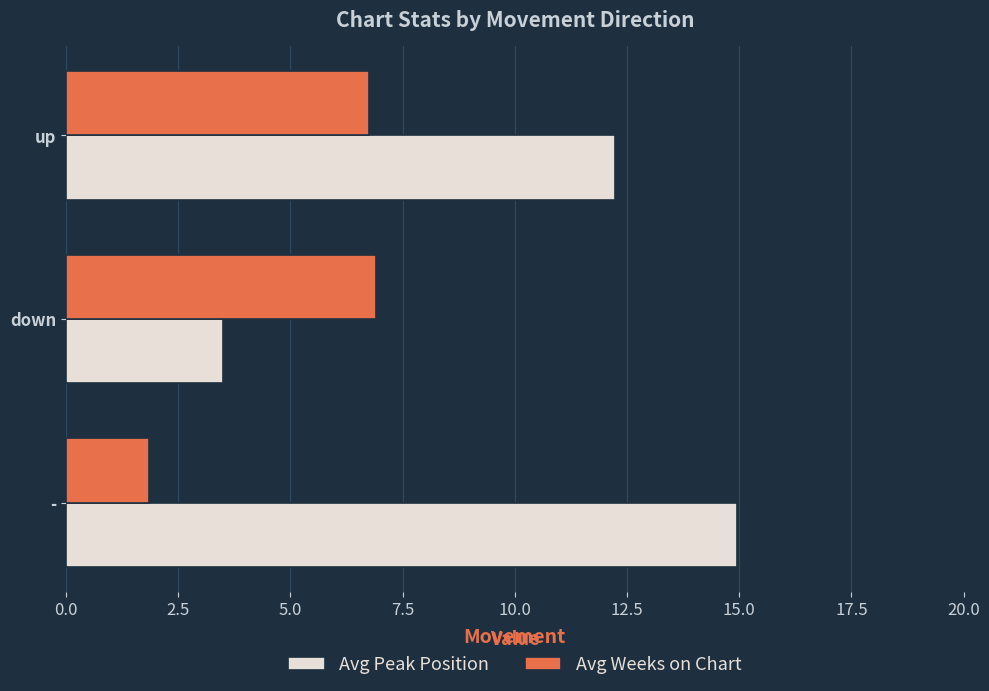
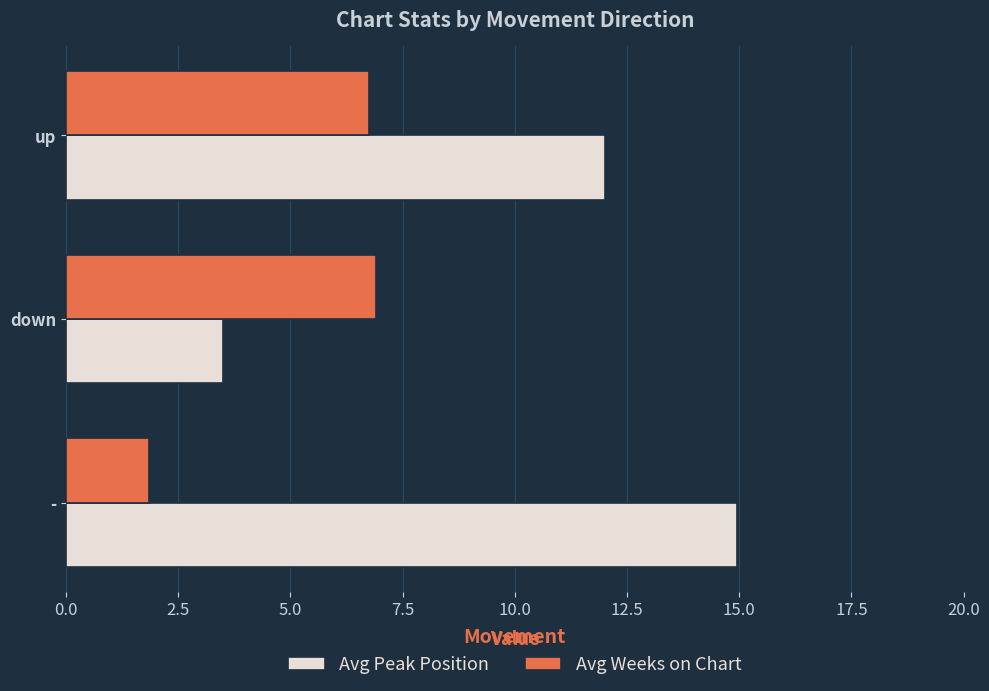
  {
    "Avg Peak Position": {
-     "up": 12.2,
+     "up": 12.0,
      "down": 3.5,
      "-": 15.0
    },
    "Avg Weeks on Chart": {
      "up": 6.8,
      "down": 6.9,
      "-": 1.8
    }
  }
